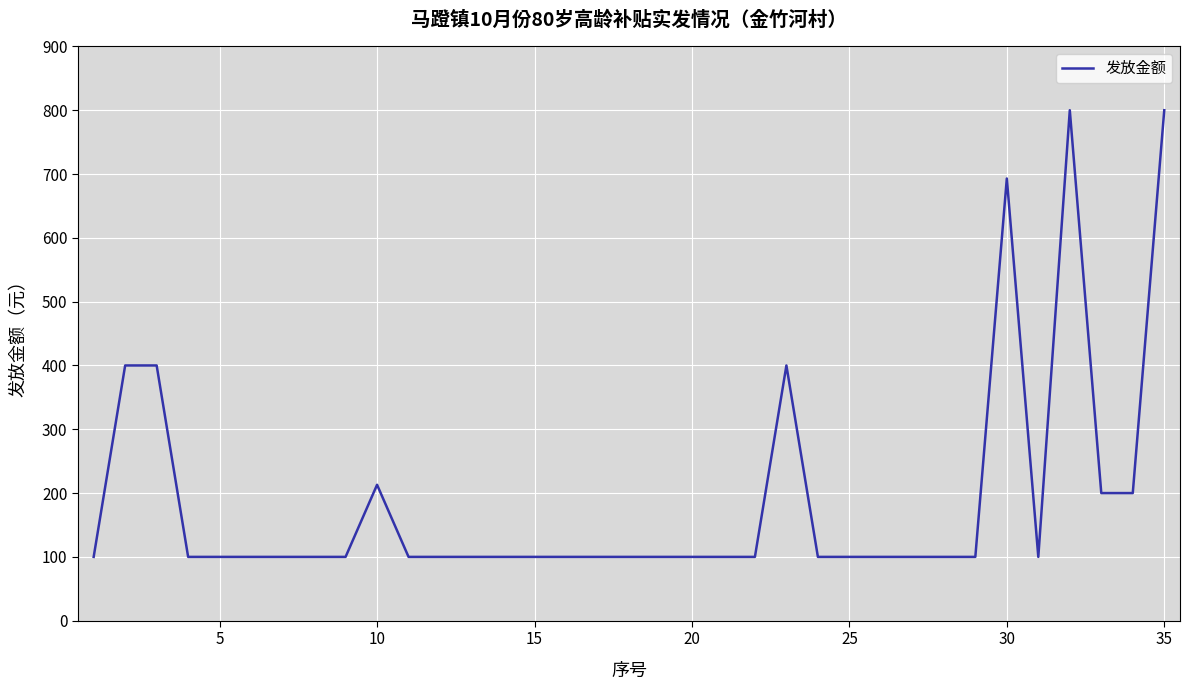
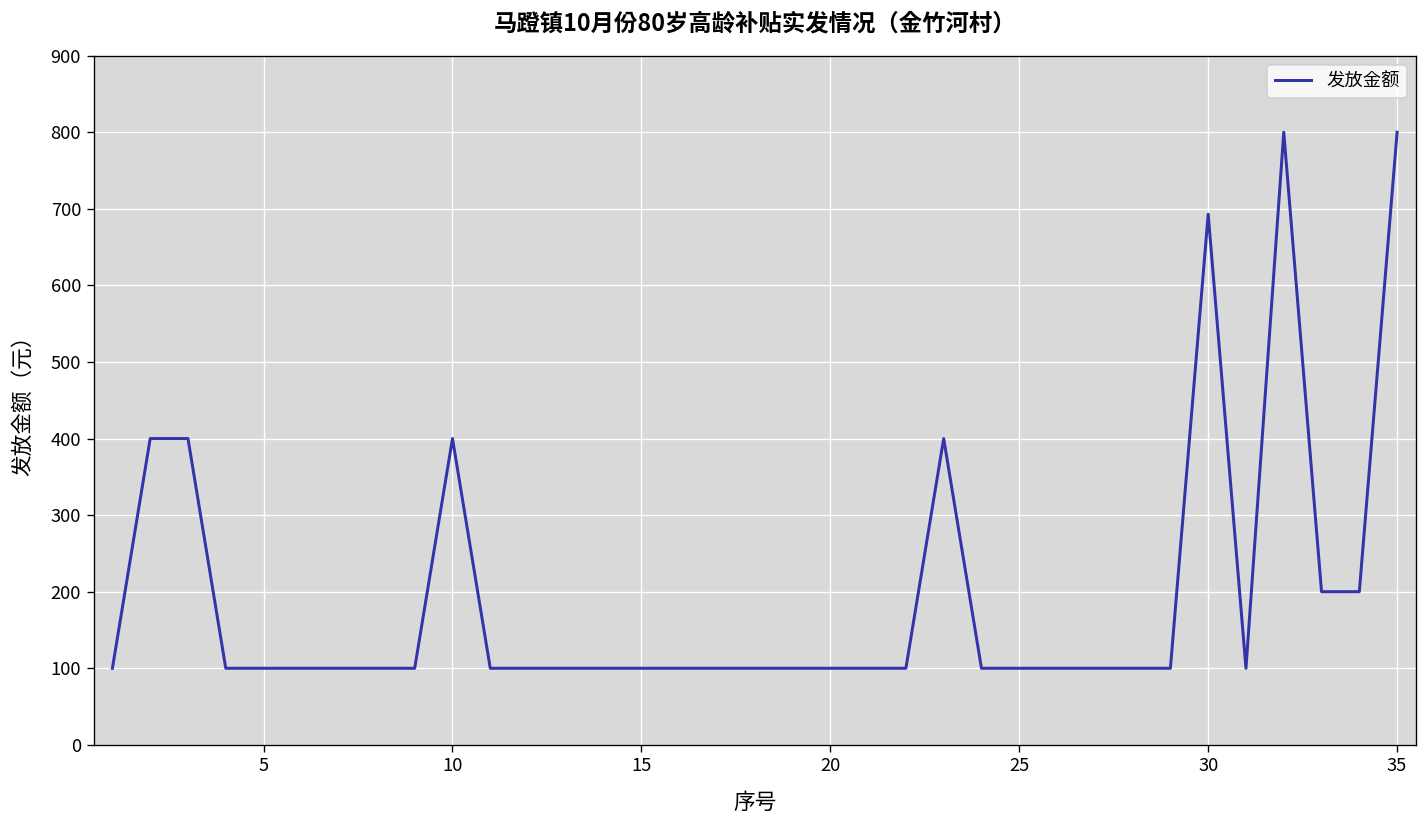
  {
    "5": 100,
-   "10": 210,
+   "10": 400,
    "15": 100,
    "20": 100,
    "25": 100,
    "30": 690,
    "35": 800
  }
